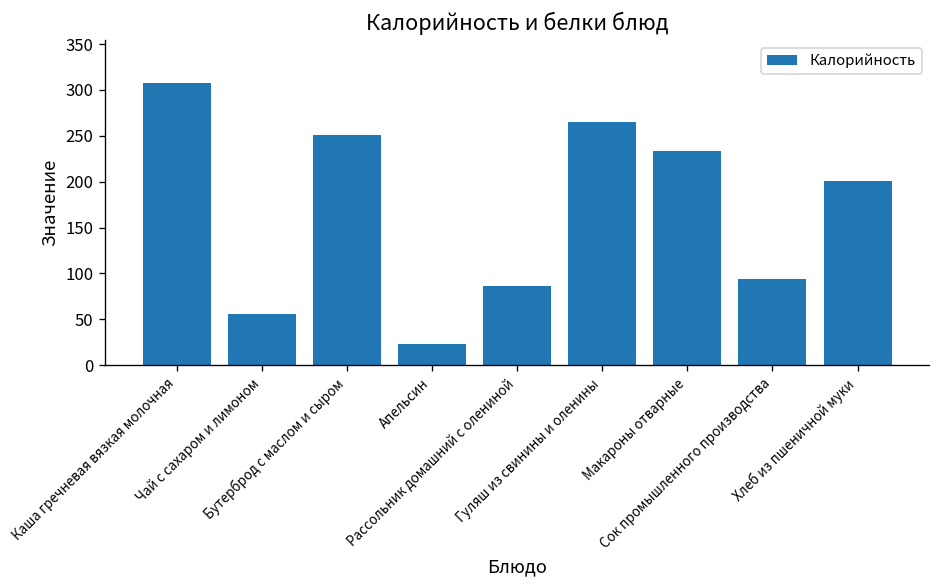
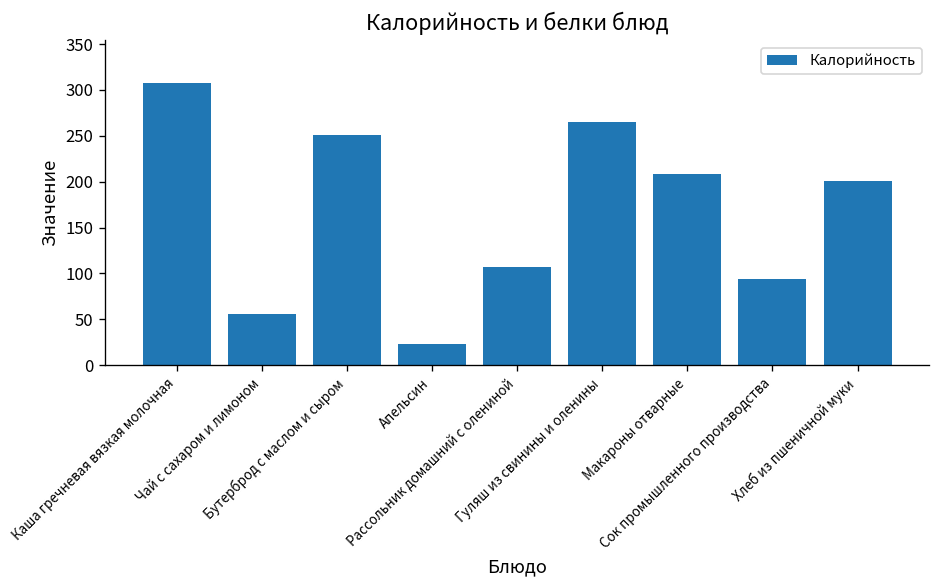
  {
    "Каша гречневая вязкая молочная": 310,
    "Чай с сахаром и лимоном": 60,
    "Бутерброд с маслом и сыром": 250,
    "Апельсин": 20,
-   "Рассольник домашний с олениной": 90,
+   "Рассольник домашний с олениной": 110,
    "Гуляш из свинины и оленины": 270,
-   "Макароны отварные": 230,
+   "Макароны отварные": 210,
    "Сок промышленного производства": 90,
    "Хлеб из пшеничной муки": 200
  }
